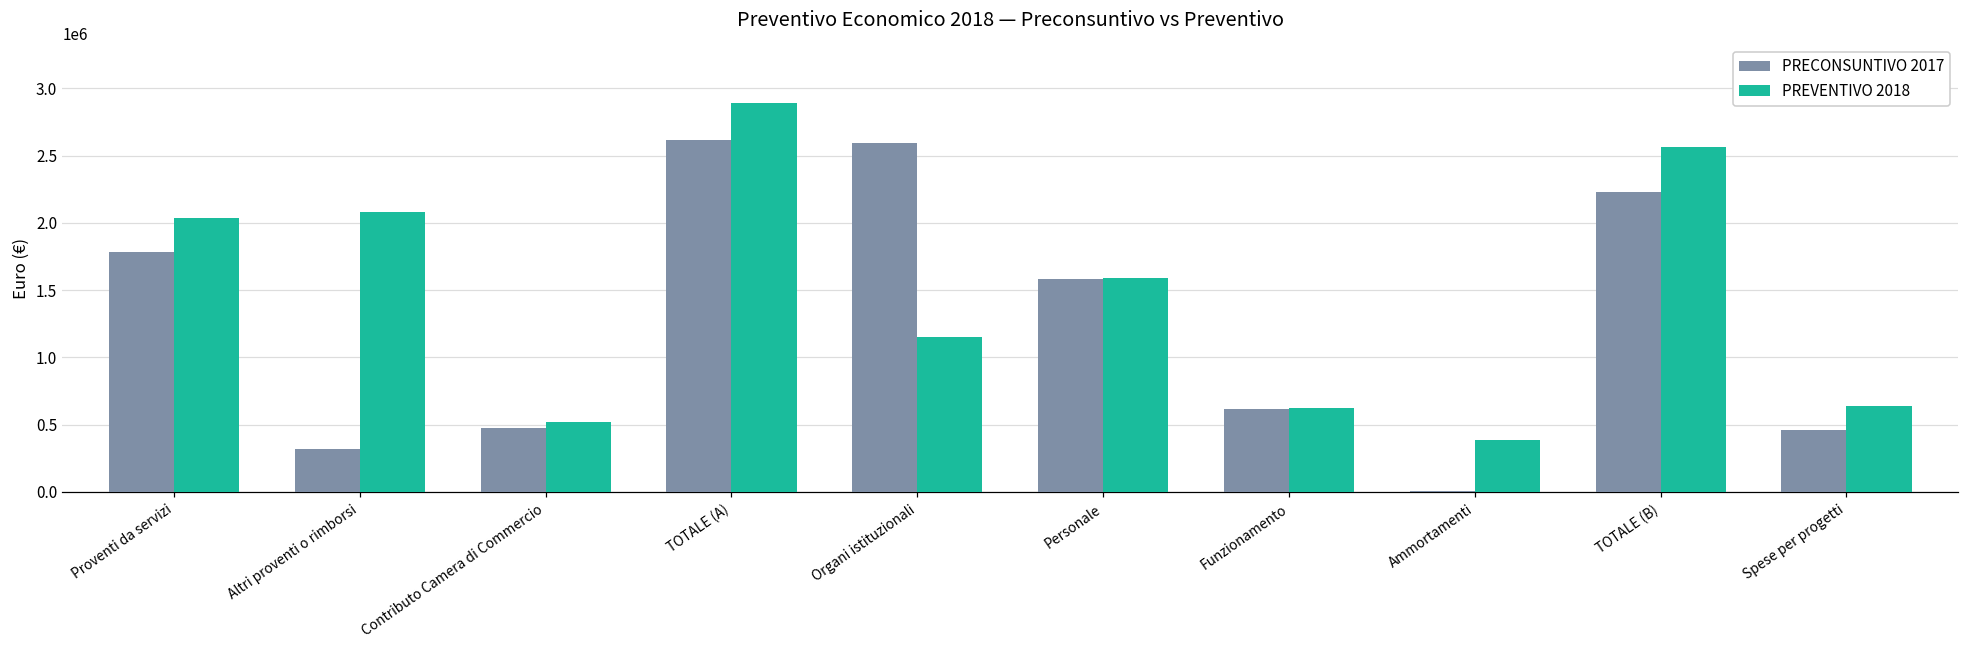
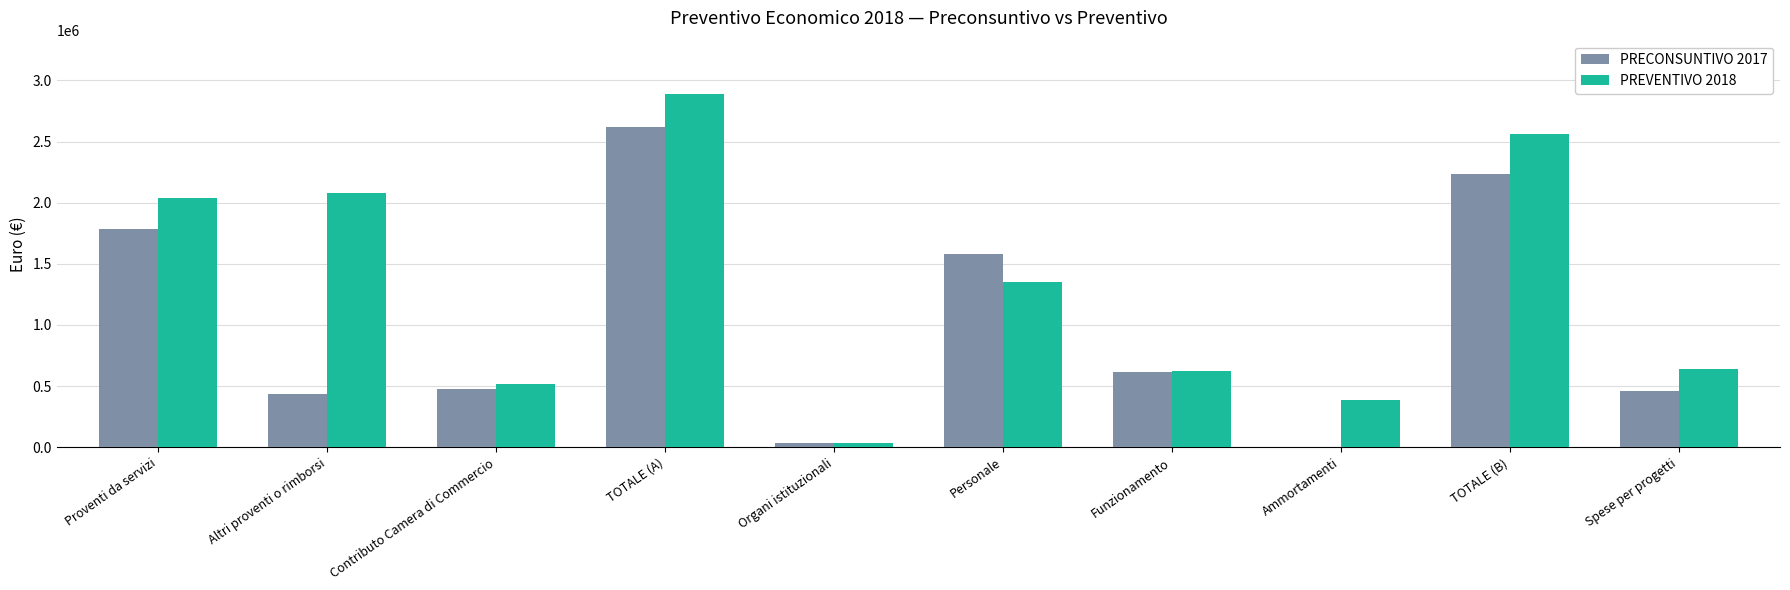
  {
    "PRECONSUNTIVO 2017": {
      "Proventi da servizi": 1790000,
-     "Altri proventi o rimborsi": 320000,
+     "Altri proventi o rimborsi": 430000,
      "Contributo Camera di Commercio": 470000,
      "TOTALE (A)": 2620000,
-     "Organi istituzionali": 2590000,
+     "Organi istituzionali": 30000,
      "Personale": 1580000,
      "Funzionamento": 610000,
      "TOTALE (B)": 2230000,
      "Spese per progetti": 460000
    },
    "PREVENTIVO 2018": {
      "Proventi da servizi": 2040000,
      "Altri proventi o rimborsi": 2080000,
      "Contributo Camera di Commercio": 520000,
      "TOTALE (A)": 2890000,
-     "Organi istituzionali": 1150000,
-     "Personale": 1590000,
+     "Organi istituzionali": 30000,
+     "Personale": 1350000,
      "Funzionamento": 620000,
      "Ammortamenti": 390000,
      "TOTALE (B)": 2560000,
      "Spese per progetti": 640000
    }
  }
